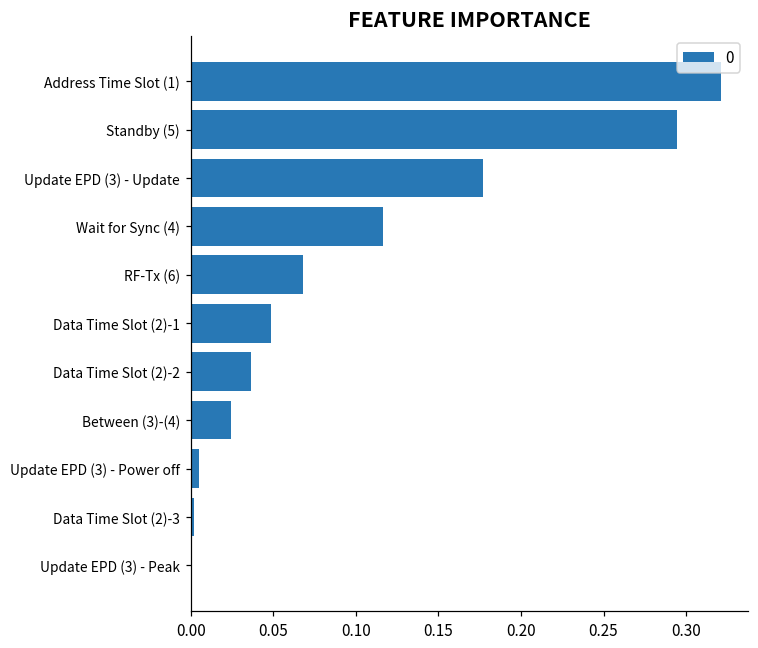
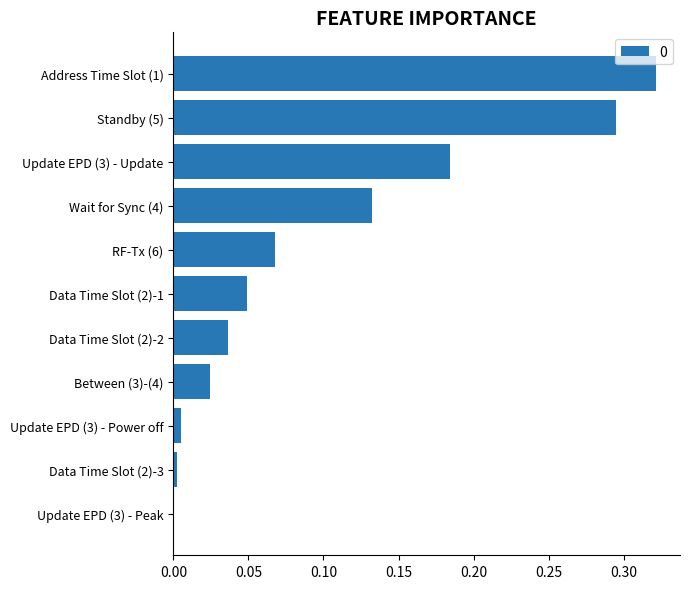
  {
    "Address Time Slot (1)": 0.321,
    "Standby (5)": 0.295,
-   "Update EPD (3) - Update": 0.177,
-   "Wait for Sync (4)": 0.116,
+   "Update EPD (3) - Update": 0.184,
+   "Wait for Sync (4)": 0.132,
    "RF-Tx (6)": 0.068,
    "Data Time Slot (2)-1": 0.049,
    "Data Time Slot (2)-2": 0.036,
    "Between (3)-(4)": 0.025,
    "Update EPD (3) - Power off": 0.005,
    "Data Time Slot (2)-3": 0.002
  }
